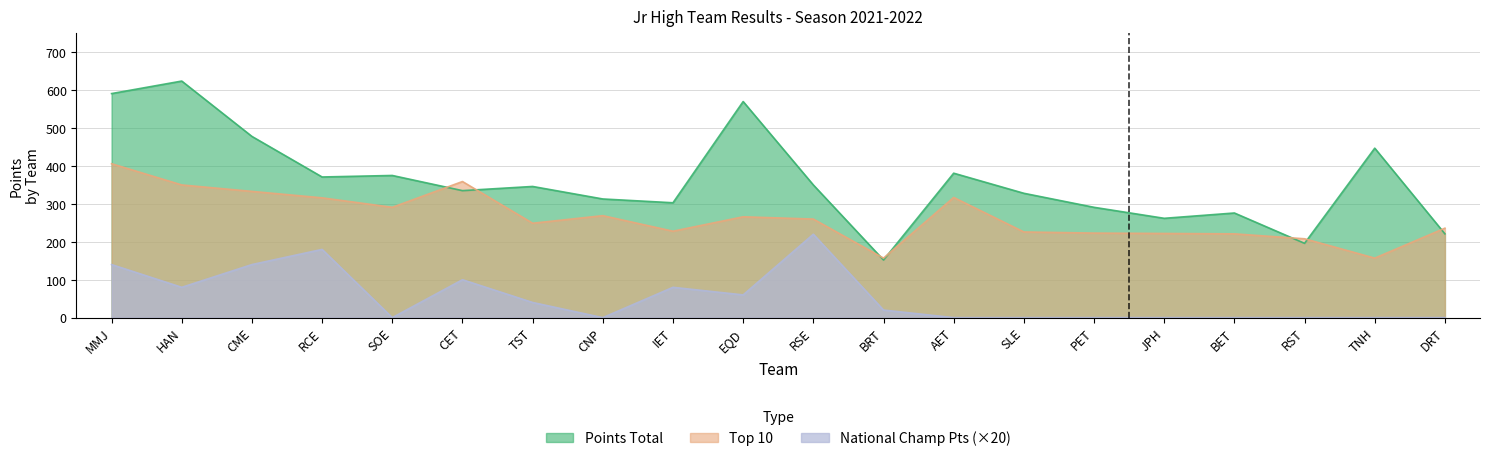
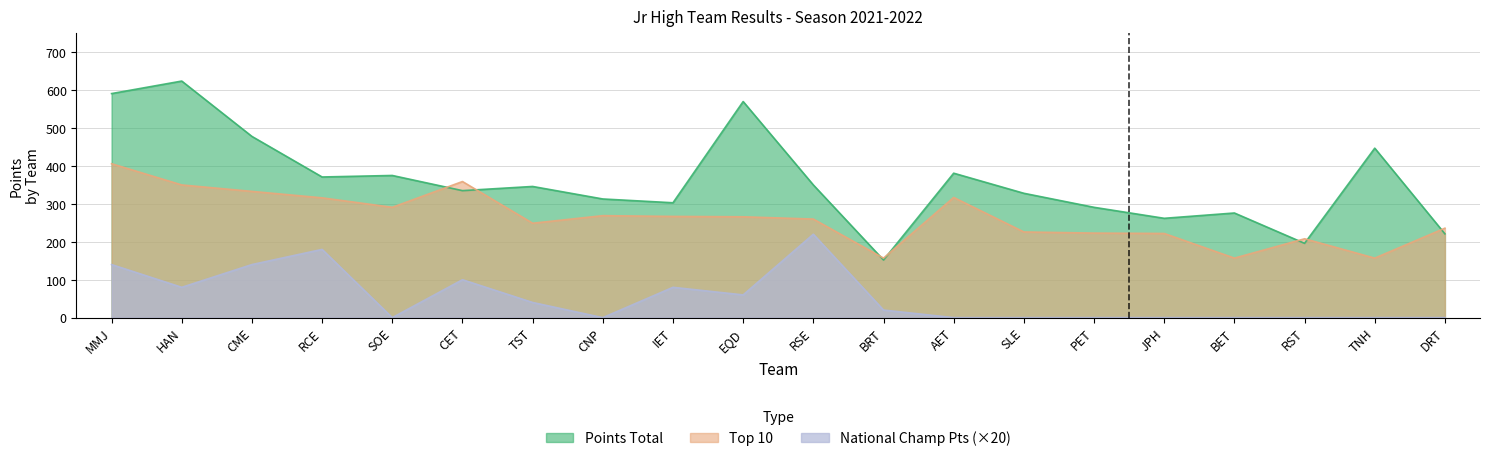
  {
    "Points Total": {
      "MMJ": 590,
      "HAN": 620,
      "CME": 480,
      "RCE": 370,
      "SOE": 380,
      "CET": 340,
      "TST": 350,
      "CNP": 310,
      "IET": 300,
      "EQD": 570,
      "RSE": 350,
      "AET": 380,
      "SLE": 330,
      "PET": 290,
      "JPH": 260,
      "BET": 280,
      "RST": 200,
      "TNH": 450,
      "DRT": 220
    },
    "Top 10": {
      "MMJ": 410,
      "HAN": 350,
      "CME": 330,
      "RCE": 320,
      "SOE": 290,
      "CET": 360,
      "TST": 250,
      "CNP": 270,
-     "IET": 230,
+     "IET": 270,
      "EQD": 270,
      "RSE": 260,
      "AET": 320,
      "SLE": 230,
      "PET": 220,
      "JPH": 220,
-     "BET": 220,
+     "BET": 160,
      "RST": 210,
      "TNH": 160,
      "DRT": 240
    },
    "National Champ Pts (×20)": {
      "MMJ": 140,
      "HAN": 80,
      "CME": 140,
      "RCE": 180,
      "SOE": 0,
      "CET": 100,
      "TST": 40,
      "CNP": 0,
      "IET": 80,
      "EQD": 60,
      "RSE": 220,
      "BRT": 20,
      "AET": 0,
      "SLE": 0,
      "PET": 0,
      "JPH": 0,
      "BET": 0,
      "RST": 0,
      "TNH": 0,
      "DRT": 0
    }
  }
